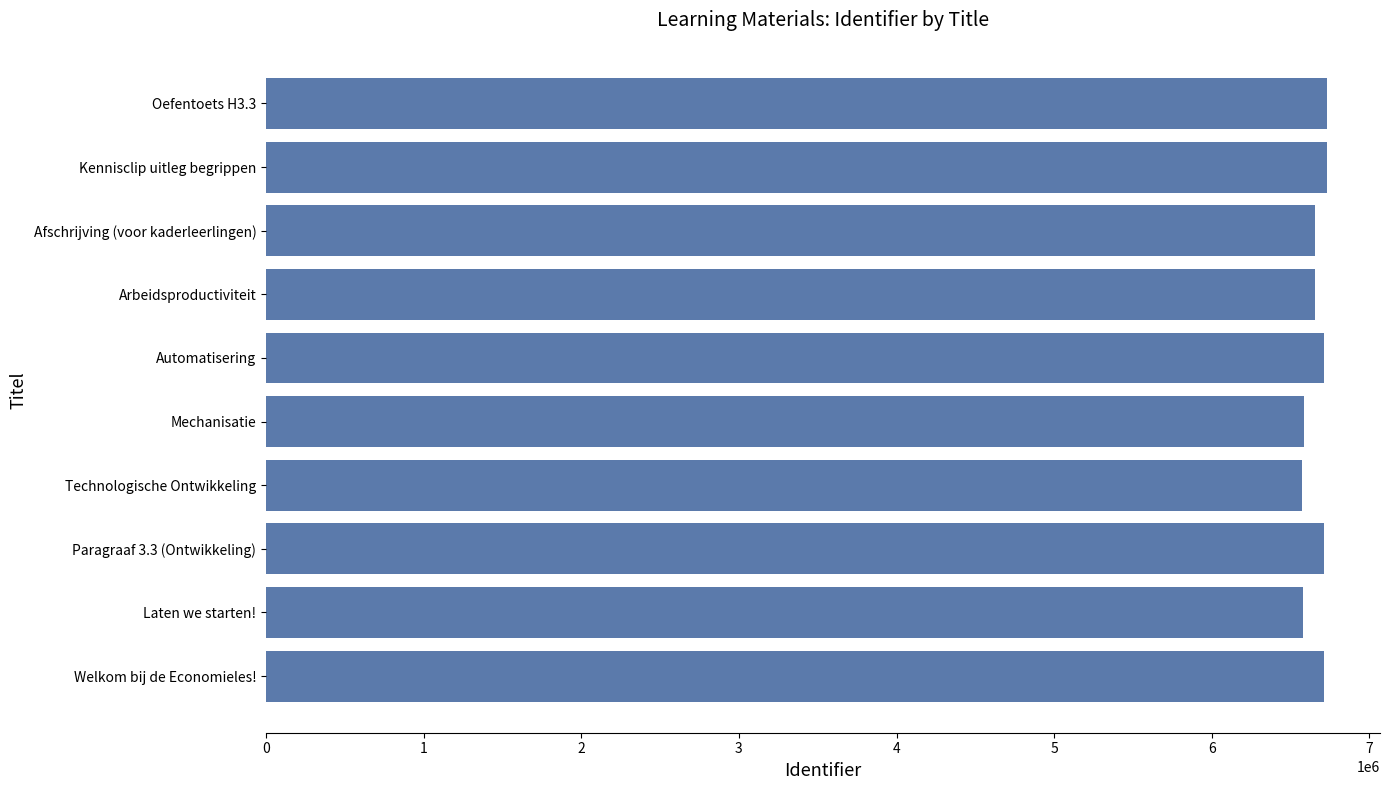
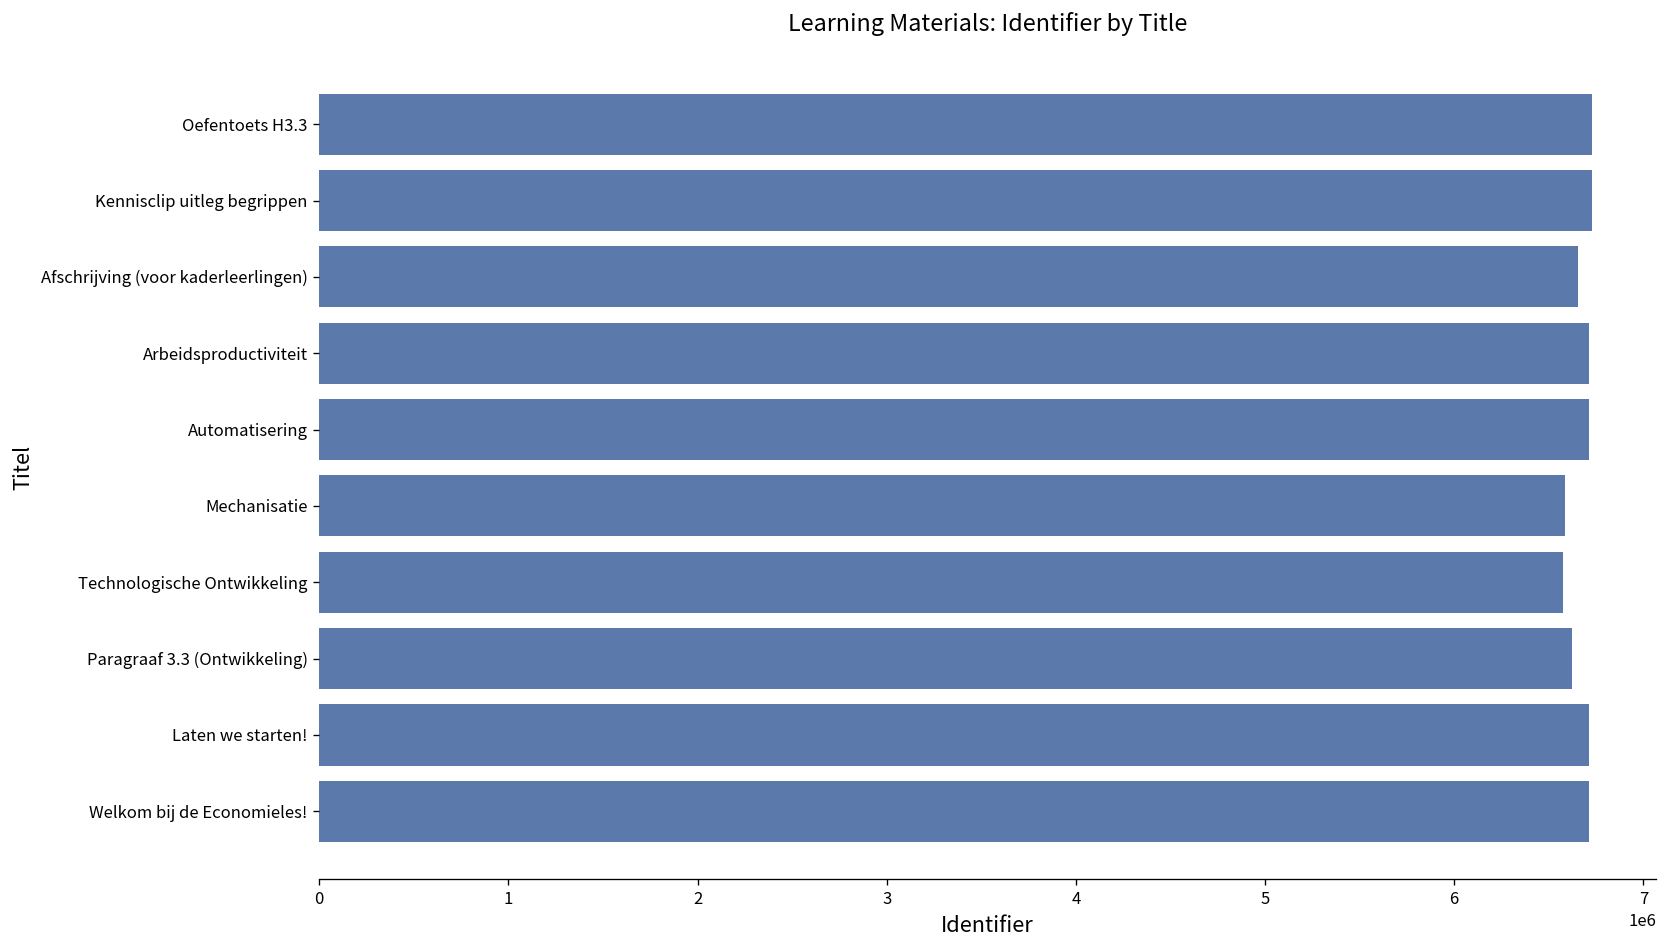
  {
    "Oefentoets H3.3": 6730000,
    "Kennisclip uitleg begrippen": 6730000,
    "Afschrijving (voor kaderleerlingen)": 6650000,
-   "Arbeidsproductiviteit": 6660000,
+   "Arbeidsproductiviteit": 6710000,
    "Automatisering": 6710000,
    "Mechanisatie": 6590000,
    "Technologische Ontwikkeling": 6570000,
-   "Paragraaf 3.3 (Ontwikkeling)": 6710000,
-   "Laten we starten!": 6580000,
+   "Paragraaf 3.3 (Ontwikkeling)": 6620000,
+   "Laten we starten!": 6710000,
    "Welkom bij de Economieles!": 6710000
  }
